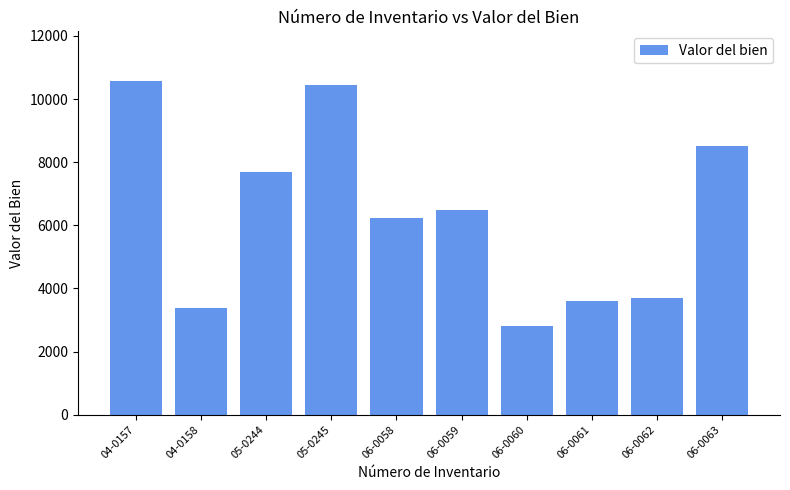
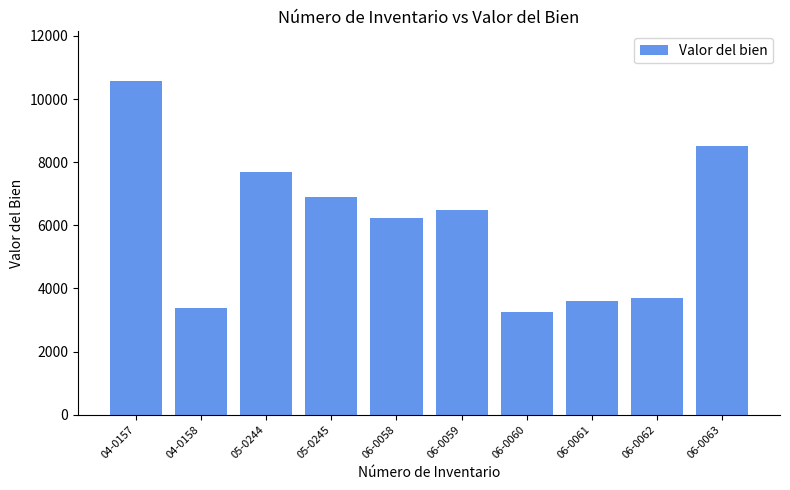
  {
    "04-0157": 10600,
    "04-0158": 3400,
    "05-0244": 7700,
-   "05-0245": 10400,
+   "05-0245": 6900,
    "06-0058": 6200,
    "06-0059": 6500,
-   "06-0060": 2800,
+   "06-0060": 3200,
    "06-0061": 3600,
    "06-0062": 3700,
    "06-0063": 8500
  }
